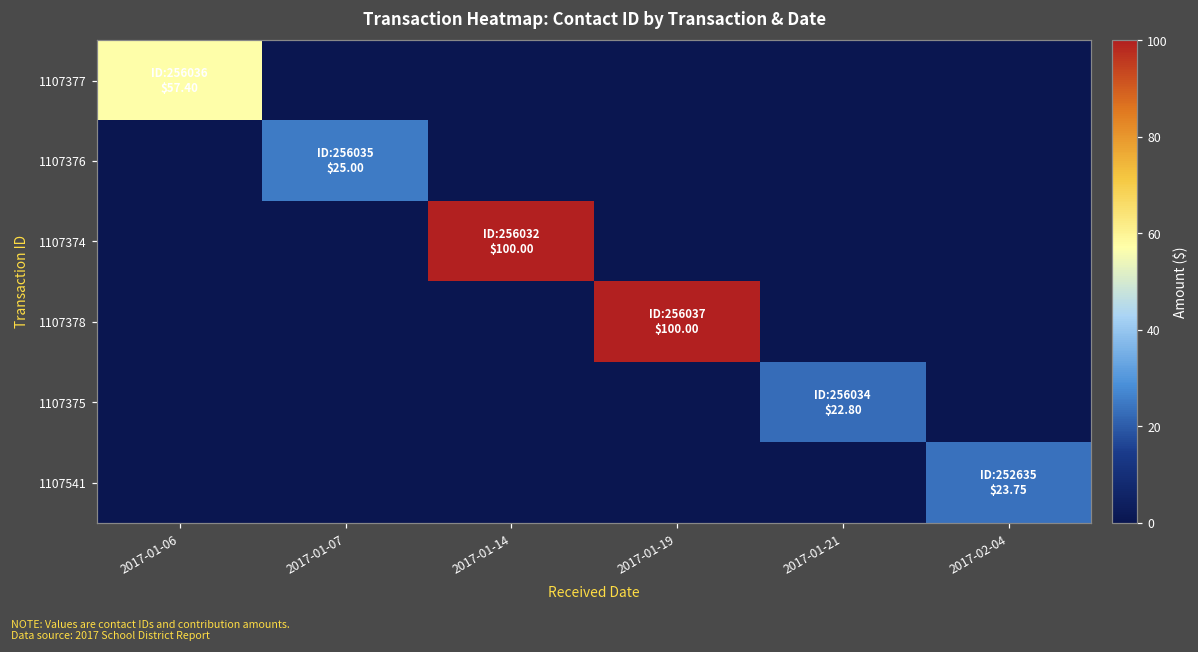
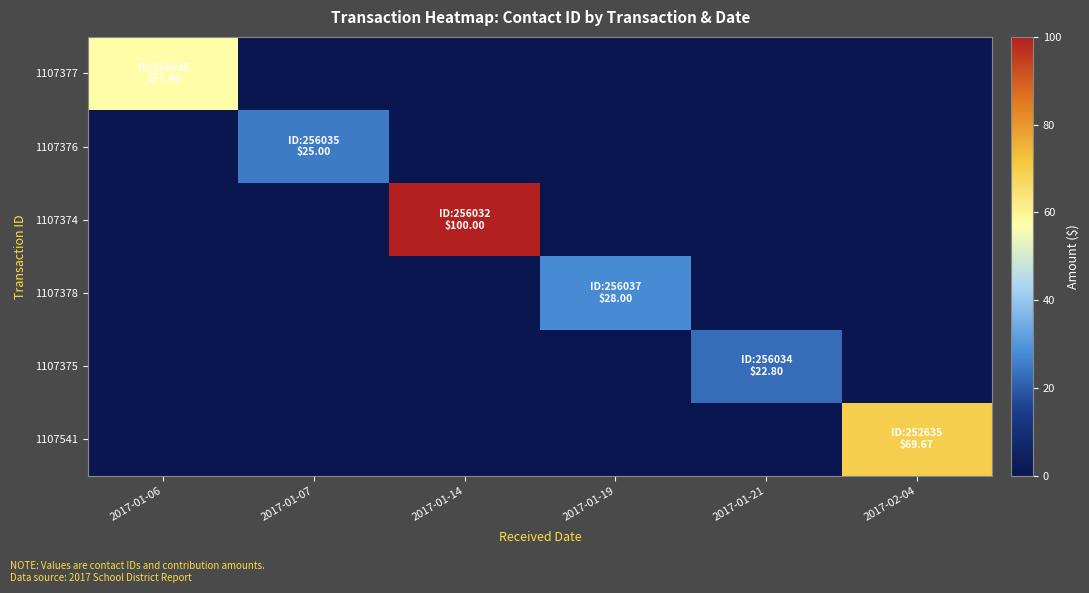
  {
    "1107378": {
-     "2017-01-19": "$100.00"
+     "2017-01-19": "$28.00"
    },
    "1107541": {
-     "2017-02-04": "$23.75"
+     "2017-02-04": "$69.67"
    }
  }
